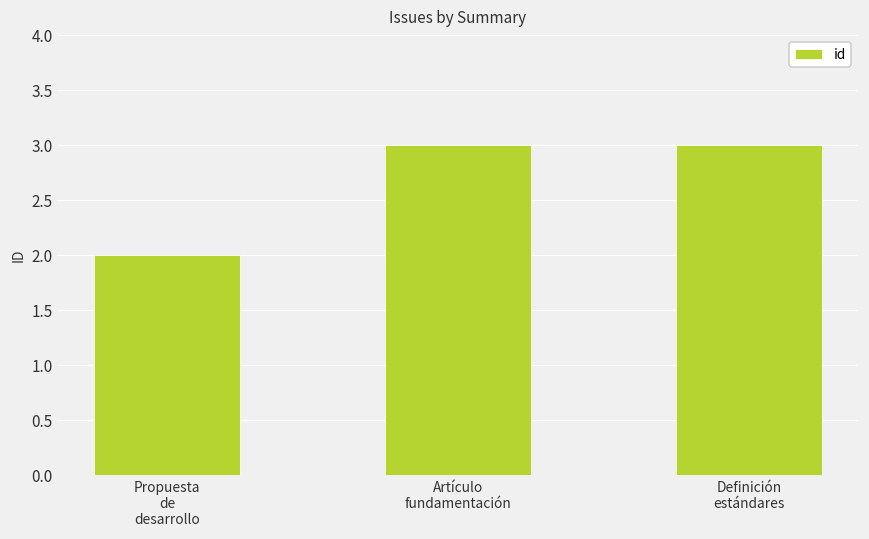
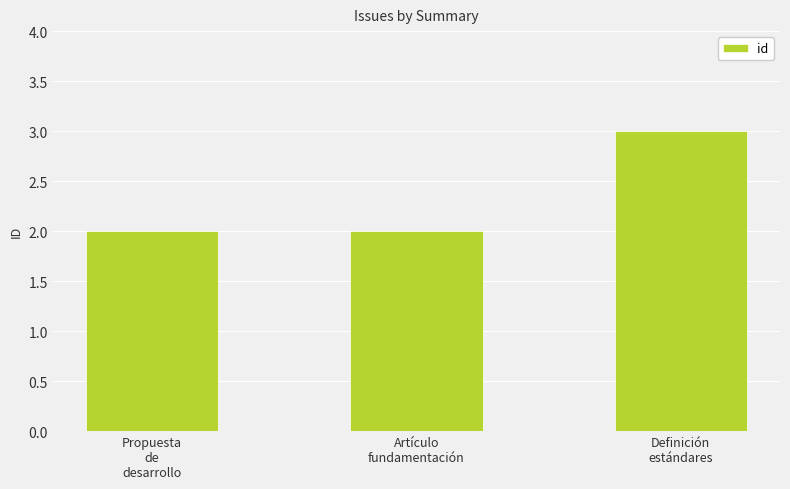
  {
    "Propuesta de desarrollo": 2,
-   "Artículo fundamentación": 3,
+   "Artículo fundamentación": 2,
    "Definición estándares": 3
  }
